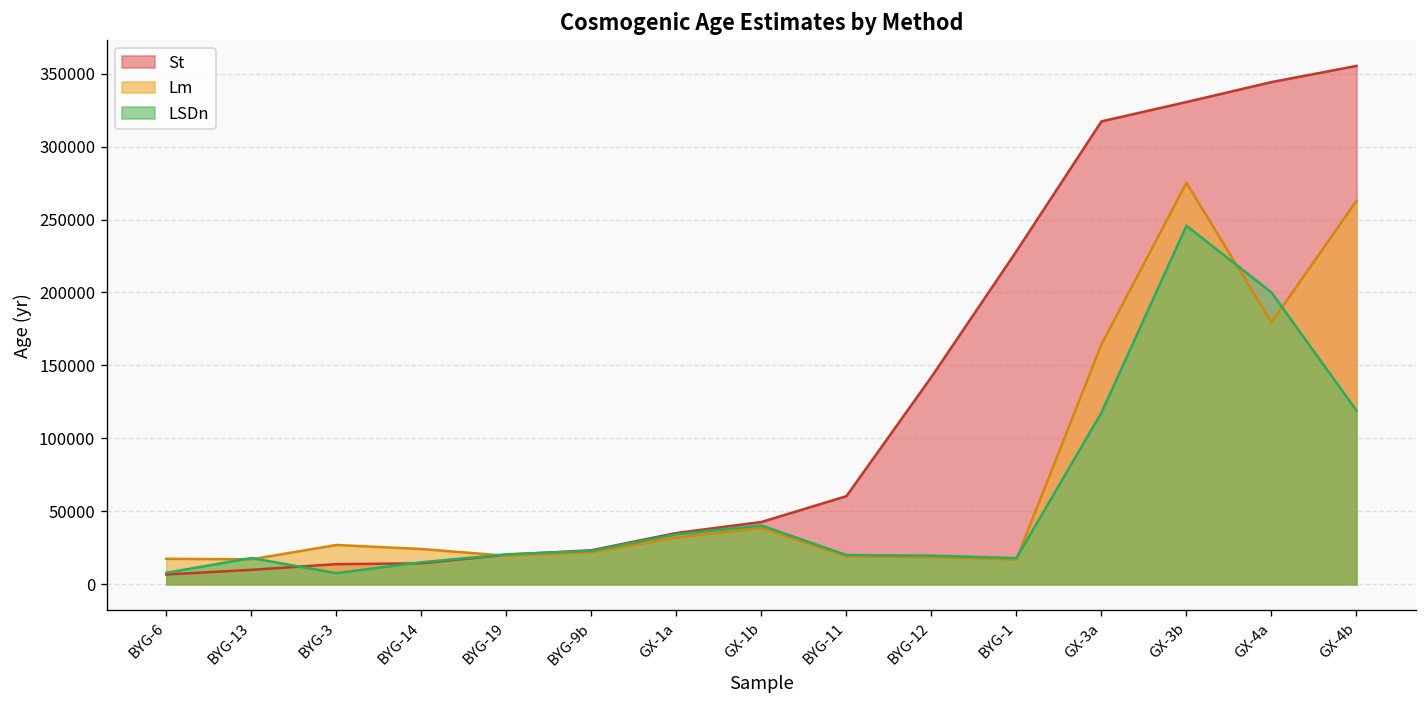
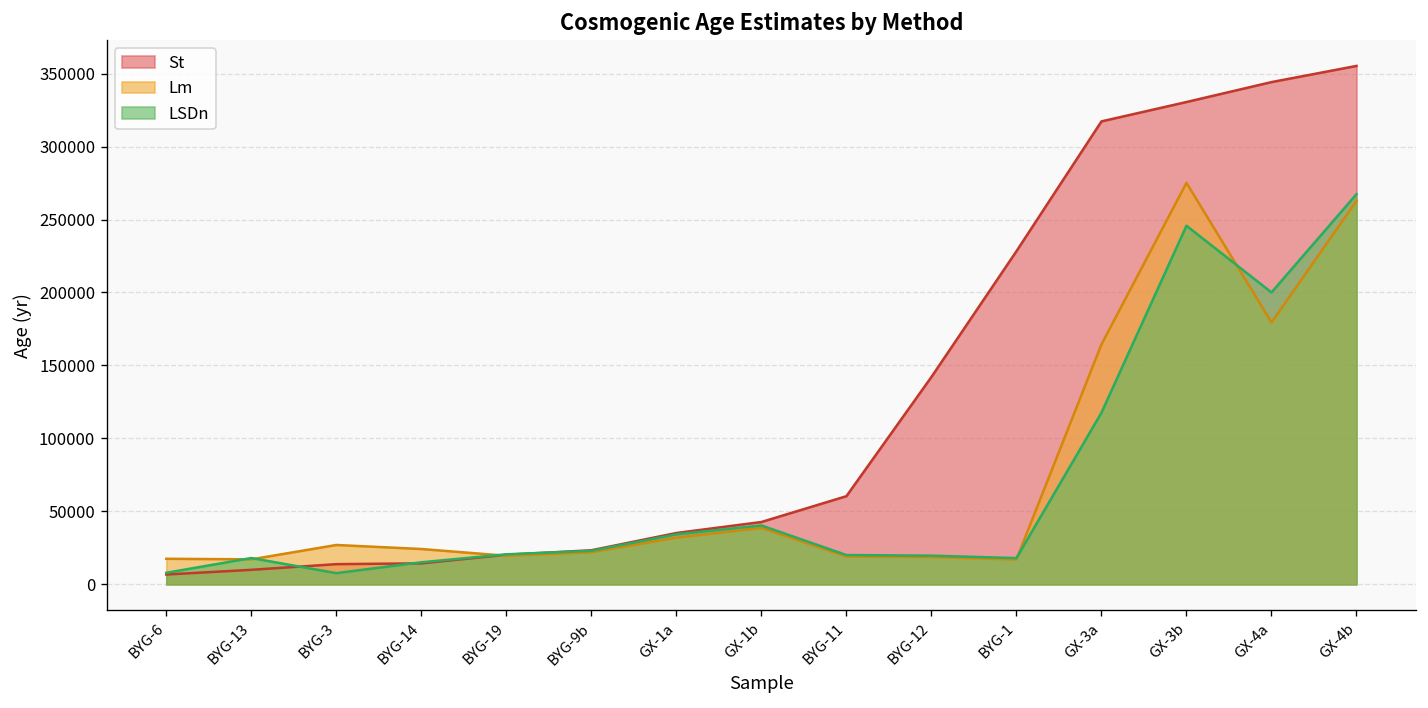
  {
    "St": {
      "BYG-13": 10000,
      "BYG-3": 14000,
      "GX-1b": 43000,
      "BYG-11": 60000,
      "BYG-12": 142000,
      "BYG-1": 228000,
      "GX-3a": 317000,
      "GX-3b": 331000,
      "GX-4a": 344000,
      "GX-4b": 355000
    },
    "Lm": {
      "BYG-6": 18000,
      "BYG-3": 27000,
      "BYG-14": 24000,
      "GX-1a": 32000,
      "GX-3a": 164000,
      "GX-3b": 275000,
      "GX-4a": 179000,
      "GX-4b": 263000
    },
    "LSDn": {
      "BYG-3": 8000,
      "GX-3a": 118000,
      "GX-3b": 246000,
      "GX-4a": 200000,
-     "GX-4b": 119000
+     "GX-4b": 267000
    }
  }
